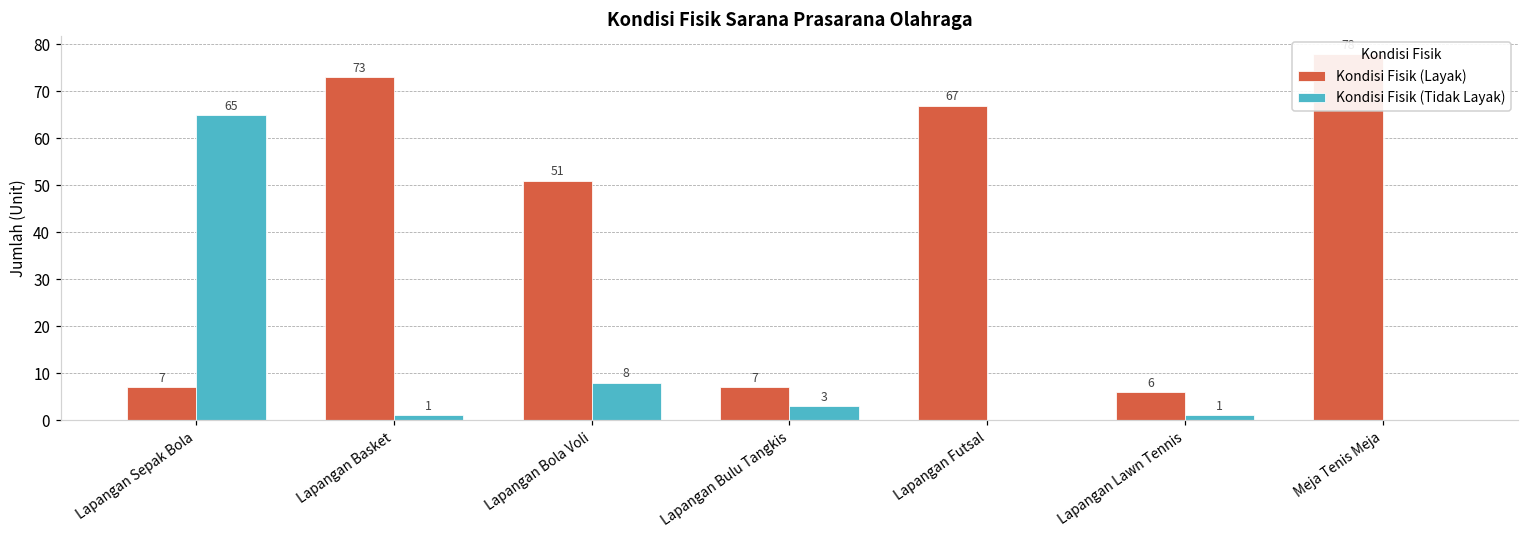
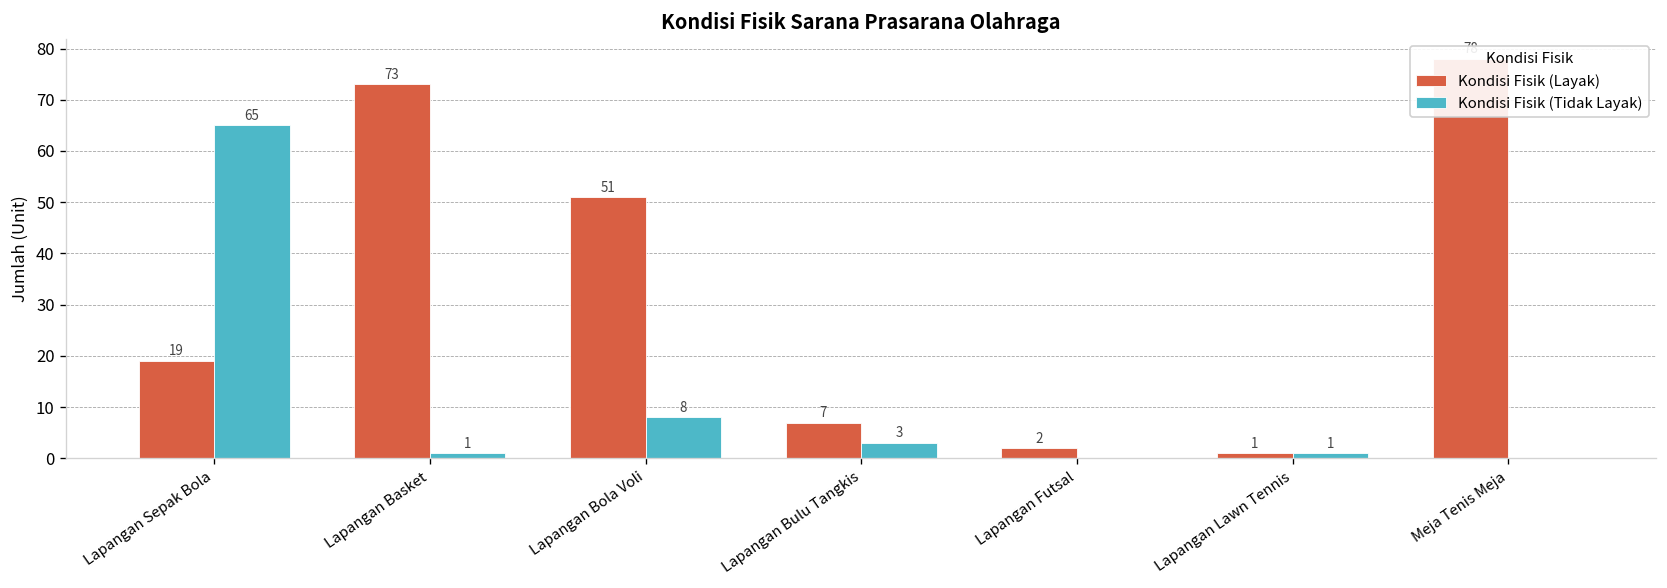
  {
    "Kondisi Fisik (Layak)": {
-     "Lapangan Sepak Bola": 7,
+     "Lapangan Sepak Bola": 19,
      "Lapangan Basket": 73,
      "Lapangan Bola Voli": 51,
      "Lapangan Bulu Tangkis": 7,
-     "Lapangan Futsal": 67,
-     "Lapangan Lawn Tennis": 6
+     "Lapangan Futsal": 2,
+     "Lapangan Lawn Tennis": 1
    },
    "Kondisi Fisik (Tidak Layak)": {
      "Lapangan Sepak Bola": 65,
      "Lapangan Basket": 1,
      "Lapangan Bola Voli": 8,
      "Lapangan Bulu Tangkis": 3,
      "Lapangan Lawn Tennis": 1
    }
  }
